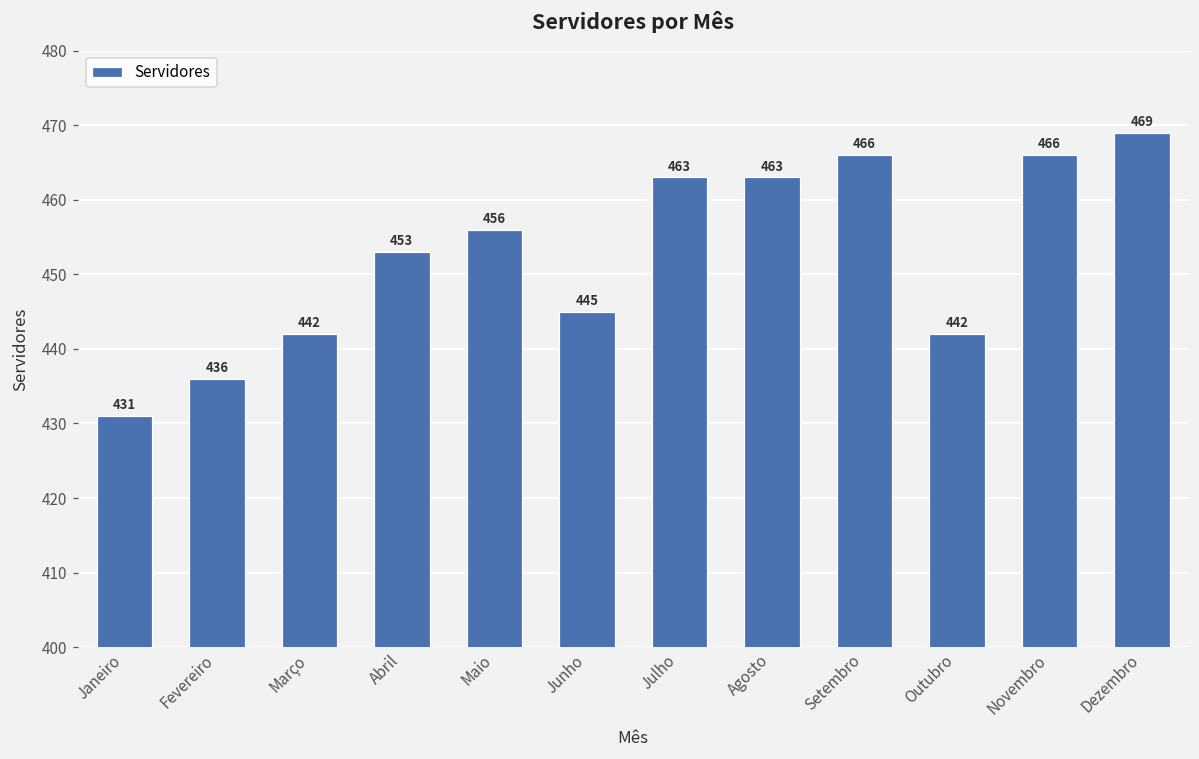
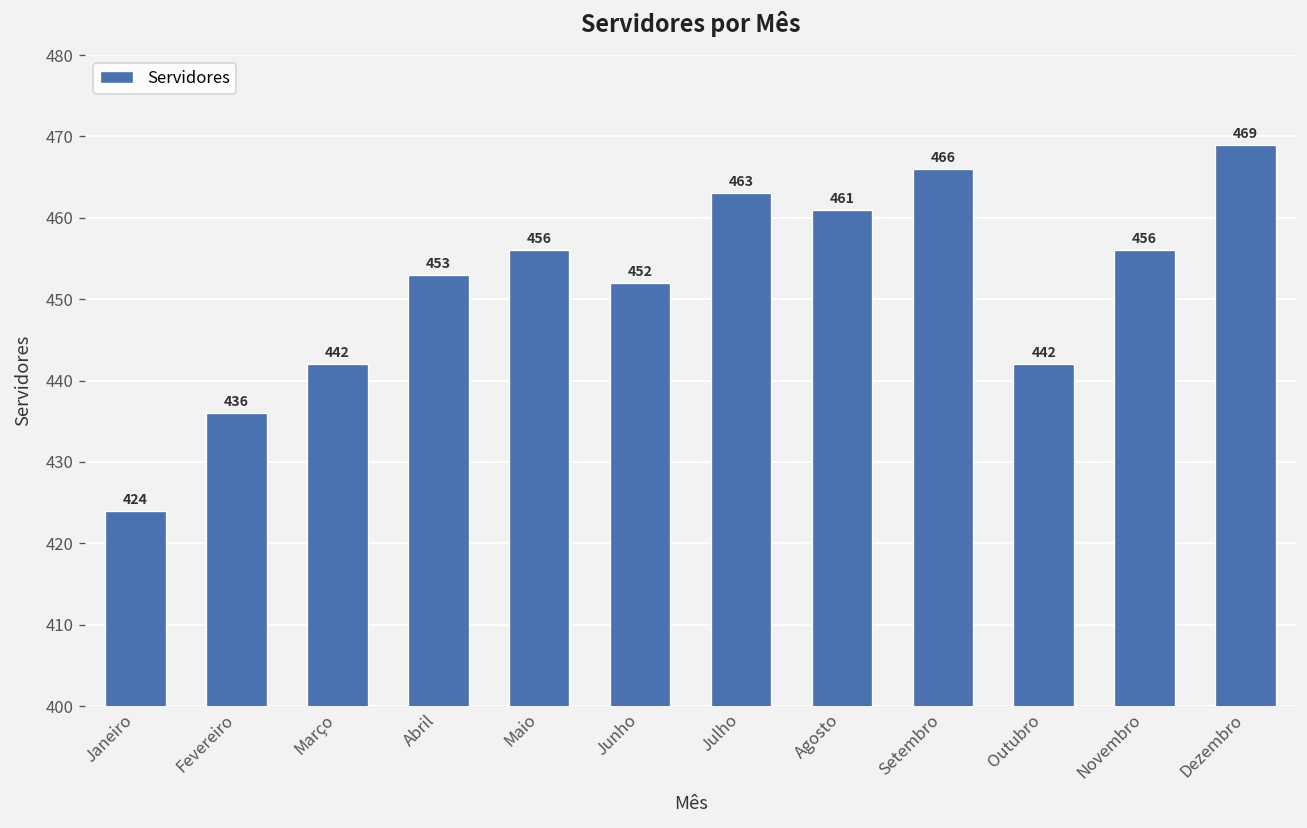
  {
-   "Janeiro": 431,
+   "Janeiro": 424,
    "Fevereiro": 436,
    "Março": 442,
    "Abril": 453,
    "Maio": 456,
-   "Junho": 445,
+   "Junho": 452,
    "Julho": 463,
-   "Agosto": 463,
+   "Agosto": 461,
    "Setembro": 466,
    "Outubro": 442,
-   "Novembro": 466,
+   "Novembro": 456,
    "Dezembro": 469
  }
